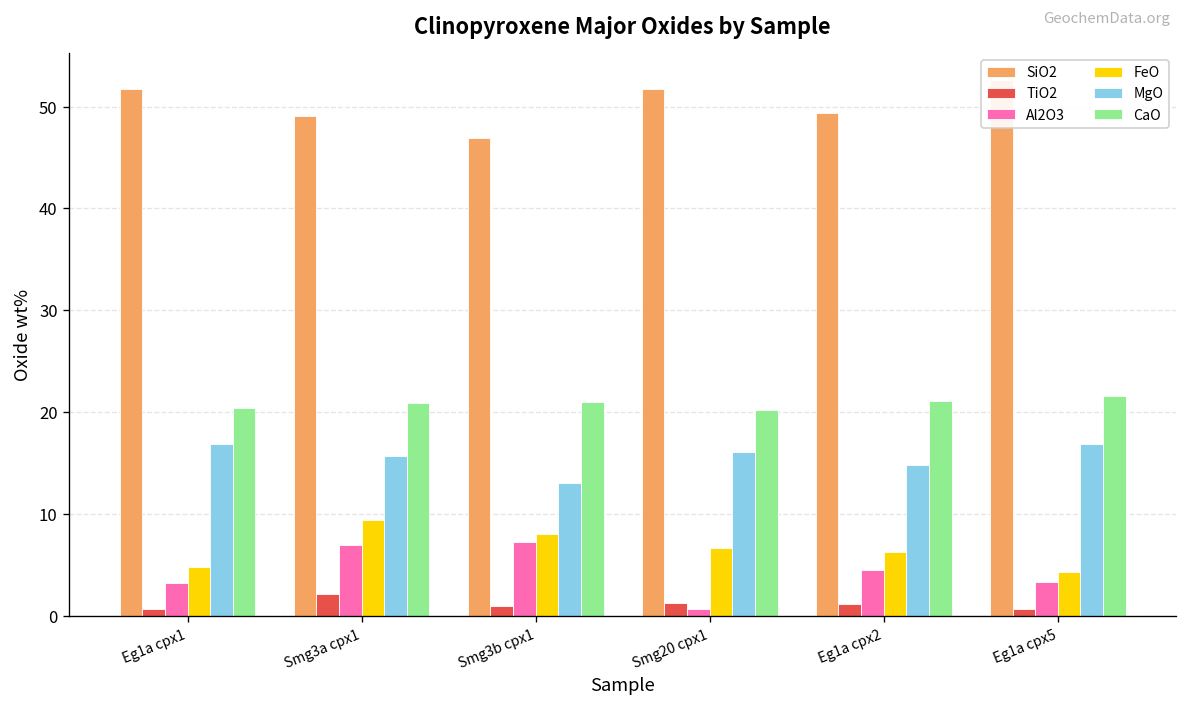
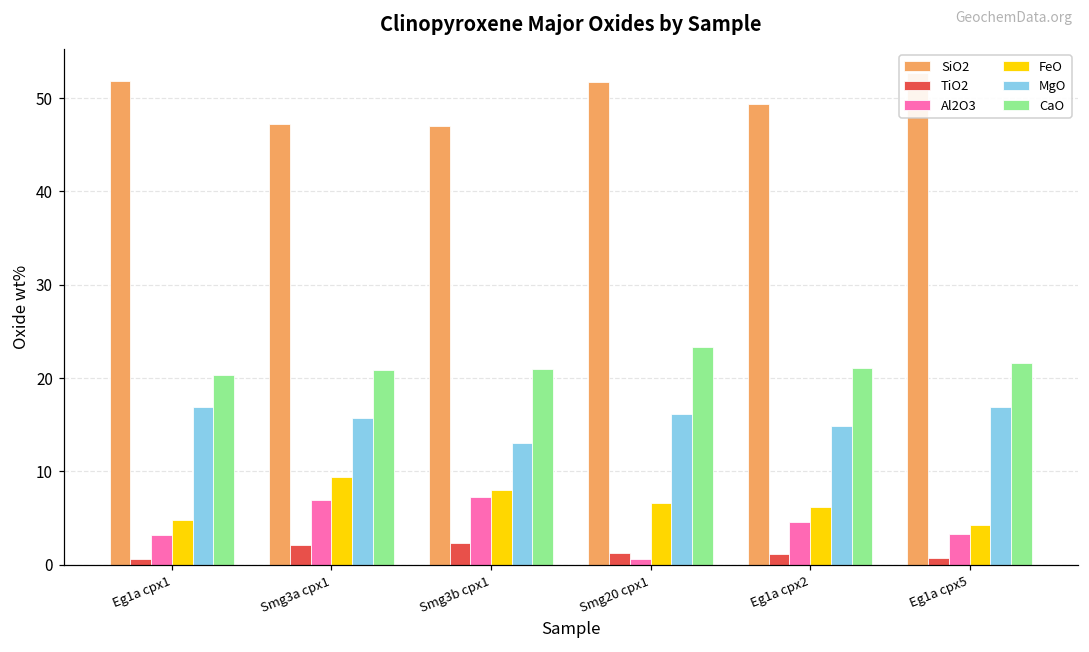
  {
    "SiO2": {
      "Eg1a cpx1": 52,
-     "Smg3a cpx1": 49,
+     "Smg3a cpx1": 47,
      "Smg3b cpx1": 47,
      "Smg20 cpx1": 52,
      "Eg1a cpx2": 49
    },
    "TiO2": {
      "Eg1a cpx1": 1,
      "Smg3a cpx1": 2,
-     "Smg3b cpx1": 1,
+     "Smg3b cpx1": 2,
      "Smg20 cpx1": 1,
      "Eg1a cpx2": 1,
      "Eg1a cpx5": 1
    },
    "Al2O3": {
      "Eg1a cpx1": 3,
      "Smg3a cpx1": 7,
      "Smg3b cpx1": 7,
      "Smg20 cpx1": 1,
      "Eg1a cpx2": 5,
      "Eg1a cpx5": 3
    },
    "FeO": {
      "Eg1a cpx1": 5,
      "Smg3a cpx1": 9,
      "Smg3b cpx1": 8,
      "Smg20 cpx1": 7,
      "Eg1a cpx2": 6,
      "Eg1a cpx5": 4
    },
    "MgO": {
      "Eg1a cpx1": 17,
      "Smg3a cpx1": 16,
      "Smg3b cpx1": 13,
      "Smg20 cpx1": 16,
      "Eg1a cpx2": 15,
      "Eg1a cpx5": 17
    },
    "CaO": {
      "Eg1a cpx1": 20,
      "Smg3a cpx1": 21,
      "Smg3b cpx1": 21,
-     "Smg20 cpx1": 20,
+     "Smg20 cpx1": 23,
      "Eg1a cpx2": 21,
      "Eg1a cpx5": 22
    }
  }
